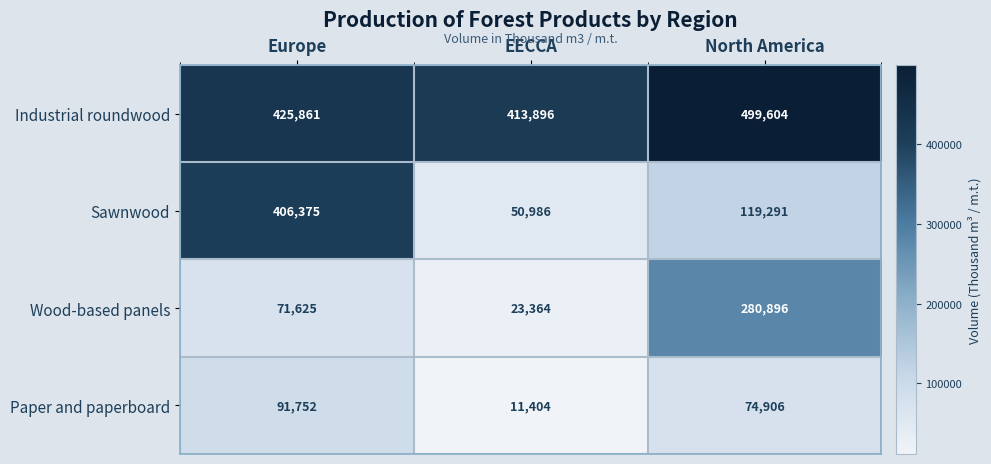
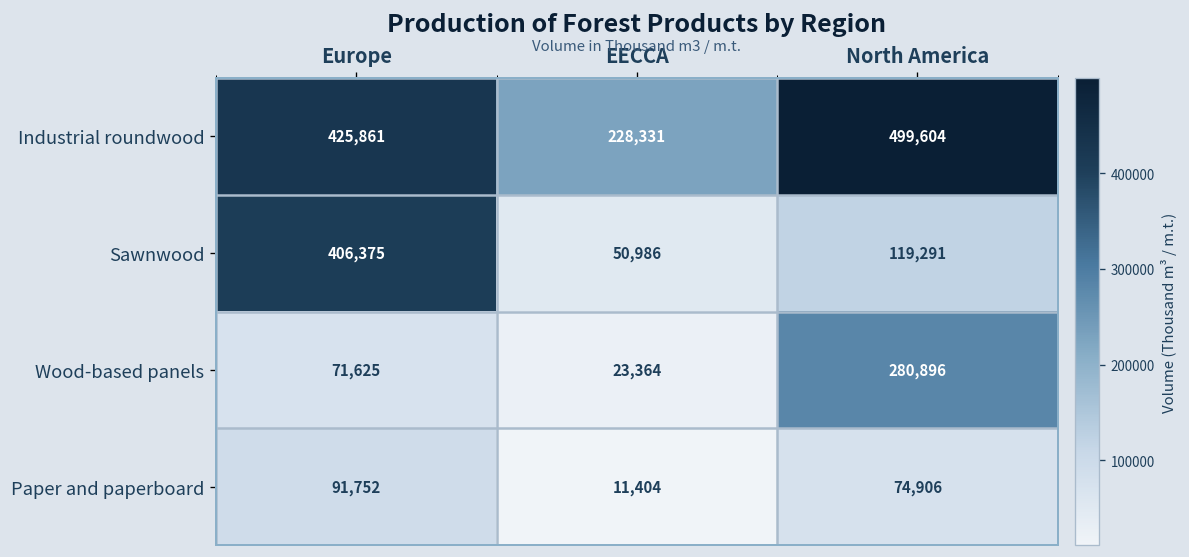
  {
    "Industrial roundwood": {
      "Europe": "425,861",
-     "EECCA": "413,896",
+     "EECCA": "228,331",
      "North America": "499,604"
    },
    "Sawnwood": {
      "Europe": "406,375",
      "EECCA": "50,986",
      "North America": "119,291"
    },
    "Wood-based panels": {
      "Europe": "71,625",
      "EECCA": "23,364",
      "North America": "280,896"
    },
    "Paper and paperboard": {
      "Europe": "91,752",
      "EECCA": "11,404",
      "North America": "74,906"
    }
  }
